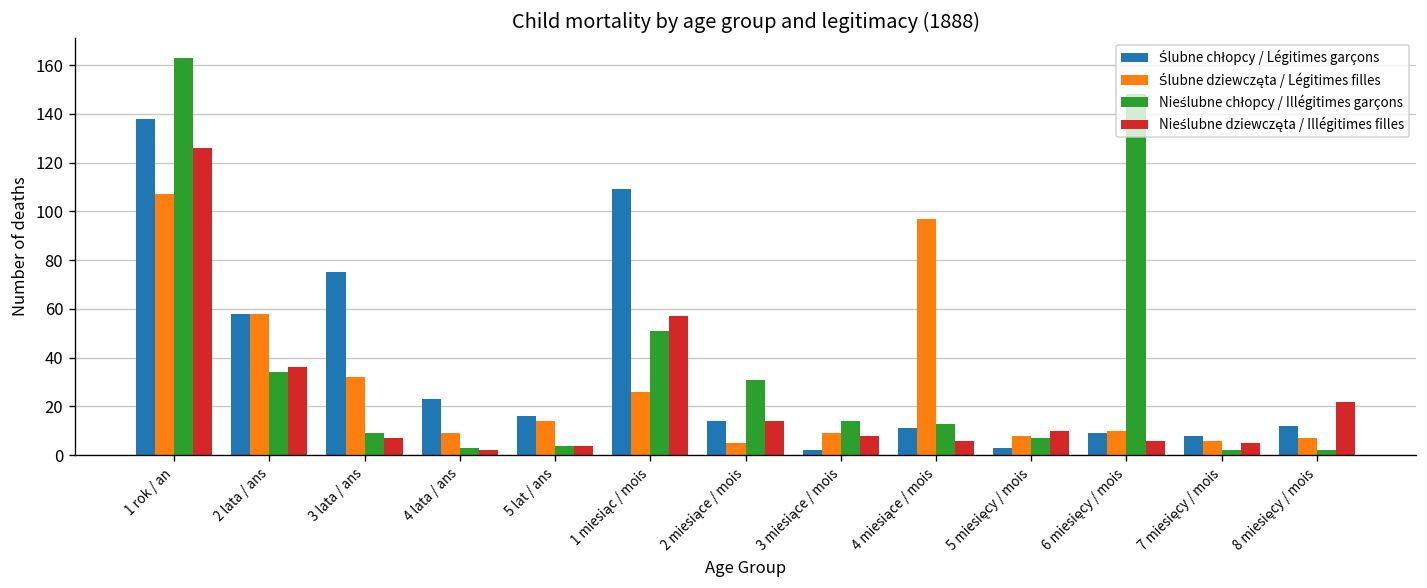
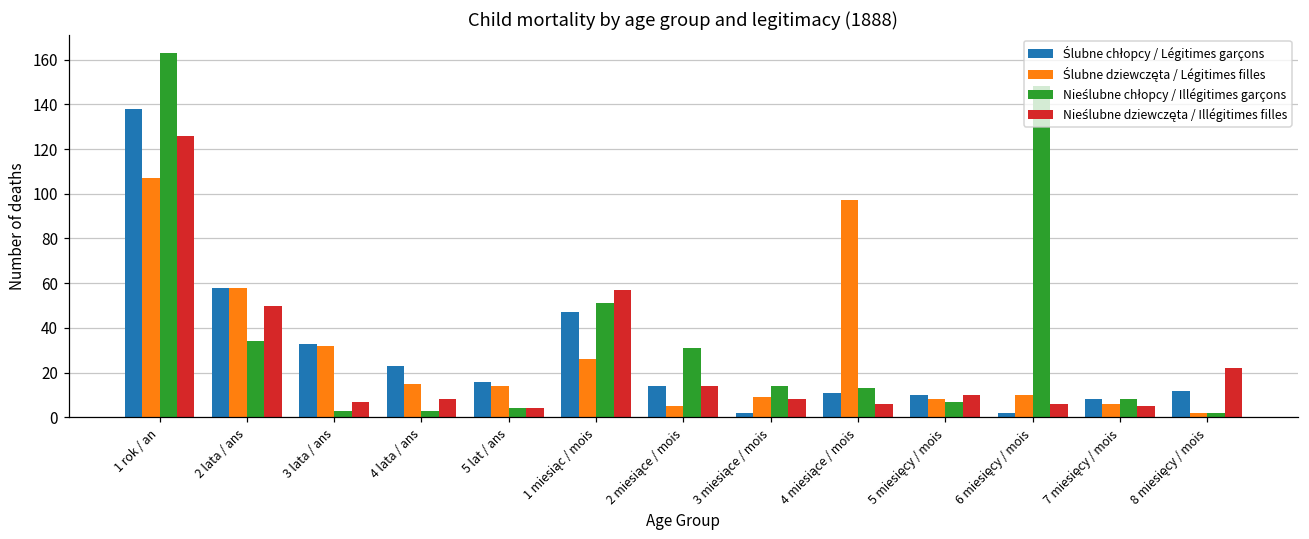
  {
    "Ślubne chłopcy / Légitimes garçons": {
      "1 rok / an": 138,
      "2 lata / ans": 58,
-     "3 lata / ans": 75,
+     "3 lata / ans": 33,
      "4 lata / ans": 23,
      "5 lat / ans": 16,
-     "1 miesiąc / mois": 109,
+     "1 miesiąc / mois": 47,
      "2 miesiące / mois": 14,
      "3 miesiące / mois": 2,
      "4 miesiące / mois": 11,
-     "5 miesięcy / mois": 3,
-     "6 miesięcy / mois": 9,
+     "5 miesięcy / mois": 10,
+     "6 miesięcy / mois": 2,
      "7 miesięcy / mois": 8,
      "8 miesięcy / mois": 12
    },
    "Ślubne dziewczęta / Légitimes filles": {
      "1 rok / an": 107,
      "2 lata / ans": 58,
      "3 lata / ans": 32,
-     "4 lata / ans": 9,
+     "4 lata / ans": 15,
      "5 lat / ans": 14,
      "1 miesiąc / mois": 26,
      "2 miesiące / mois": 5,
      "3 miesiące / mois": 9,
      "4 miesiące / mois": 97,
      "5 miesięcy / mois": 8,
      "6 miesięcy / mois": 10,
      "7 miesięcy / mois": 6,
-     "8 miesięcy / mois": 7
+     "8 miesięcy / mois": 2
    },
    "Nieślubne chłopcy / Illégitimes garçons": {
      "1 rok / an": 163,
      "2 lata / ans": 34,
-     "3 lata / ans": 9,
+     "3 lata / ans": 3,
      "4 lata / ans": 3,
      "5 lat / ans": 4,
      "1 miesiąc / mois": 51,
      "2 miesiące / mois": 31,
      "3 miesiące / mois": 14,
      "4 miesiące / mois": 13,
      "5 miesięcy / mois": 7,
-     "7 miesięcy / mois": 2,
+     "7 miesięcy / mois": 8,
      "8 miesięcy / mois": 2
    },
    "Nieślubne dziewczęta / Illégitimes filles": {
      "1 rok / an": 126,
-     "2 lata / ans": 36,
+     "2 lata / ans": 50,
      "3 lata / ans": 7,
-     "4 lata / ans": 2,
+     "4 lata / ans": 8,
      "5 lat / ans": 4,
      "1 miesiąc / mois": 57,
      "2 miesiące / mois": 14,
      "3 miesiące / mois": 8,
      "4 miesiące / mois": 6,
      "5 miesięcy / mois": 10,
      "6 miesięcy / mois": 6,
      "7 miesięcy / mois": 5,
      "8 miesięcy / mois": 22
    }
  }
